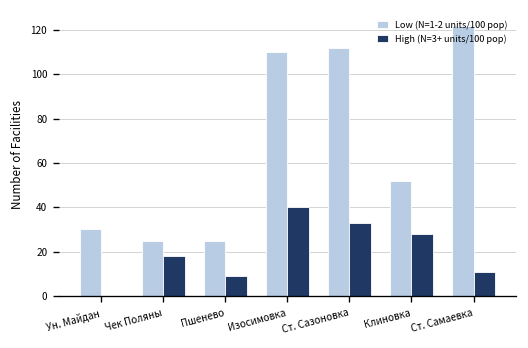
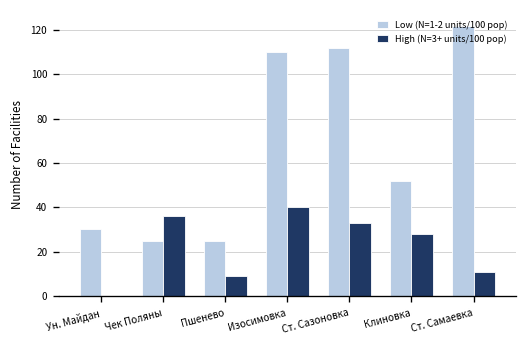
  {
    "Low (N=1-2 units/100 pop)": {
      "Ун. Майдан": 30,
      "Чек Поляны": 25,
      "Пшенево": 25,
      "Изосимовка": 110,
      "Ст. Сазоновка": 112,
      "Клиновка": 52,
      "Ст. Самаевка": 122
    },
    "High (N=3+ units/100 pop)": {
      "Ун. Майдан": 0,
-     "Чек Поляны": 18,
+     "Чек Поляны": 36,
      "Пшенево": 9,
      "Изосимовка": 40,
      "Ст. Сазоновка": 33,
      "Клиновка": 28,
      "Ст. Самаевка": 11
    }
  }
